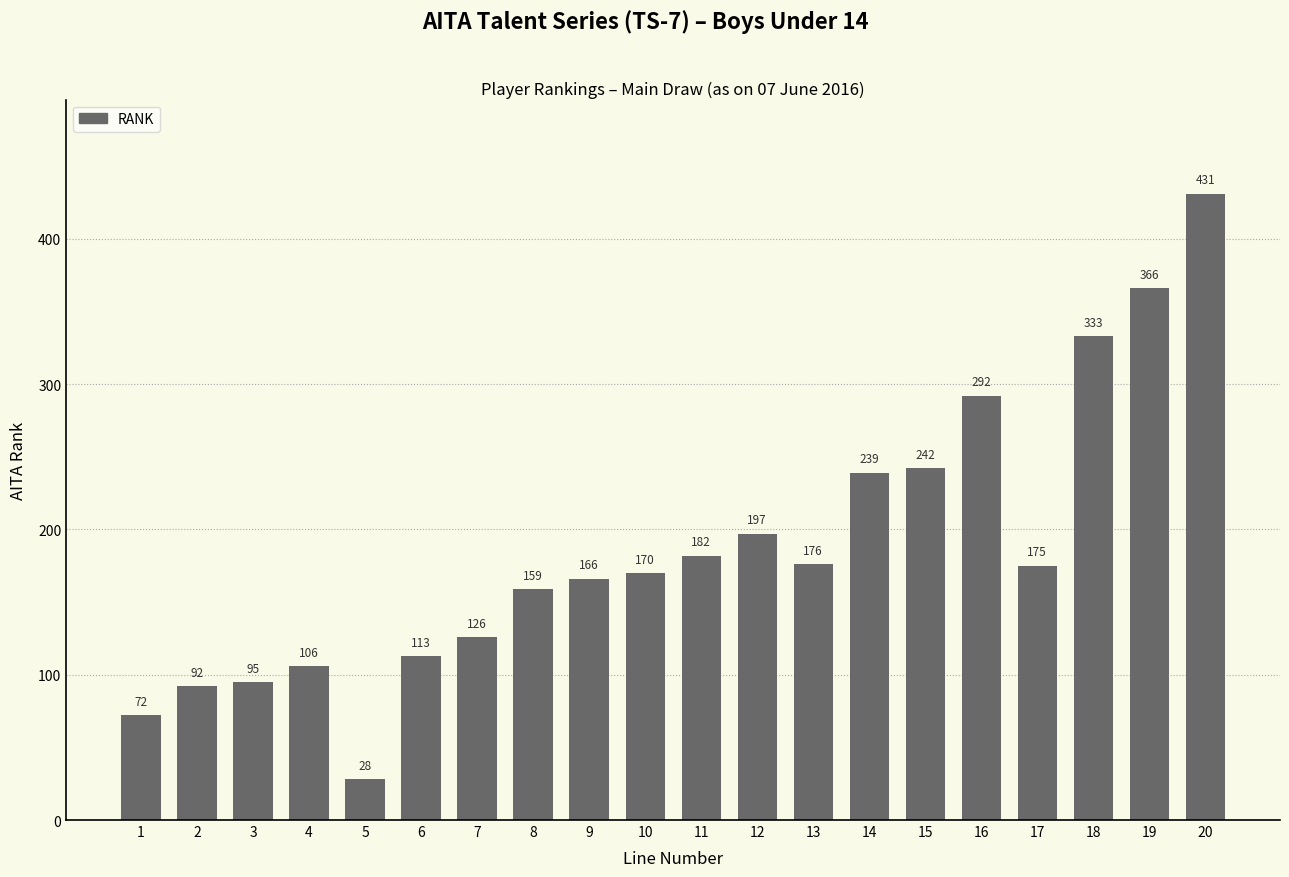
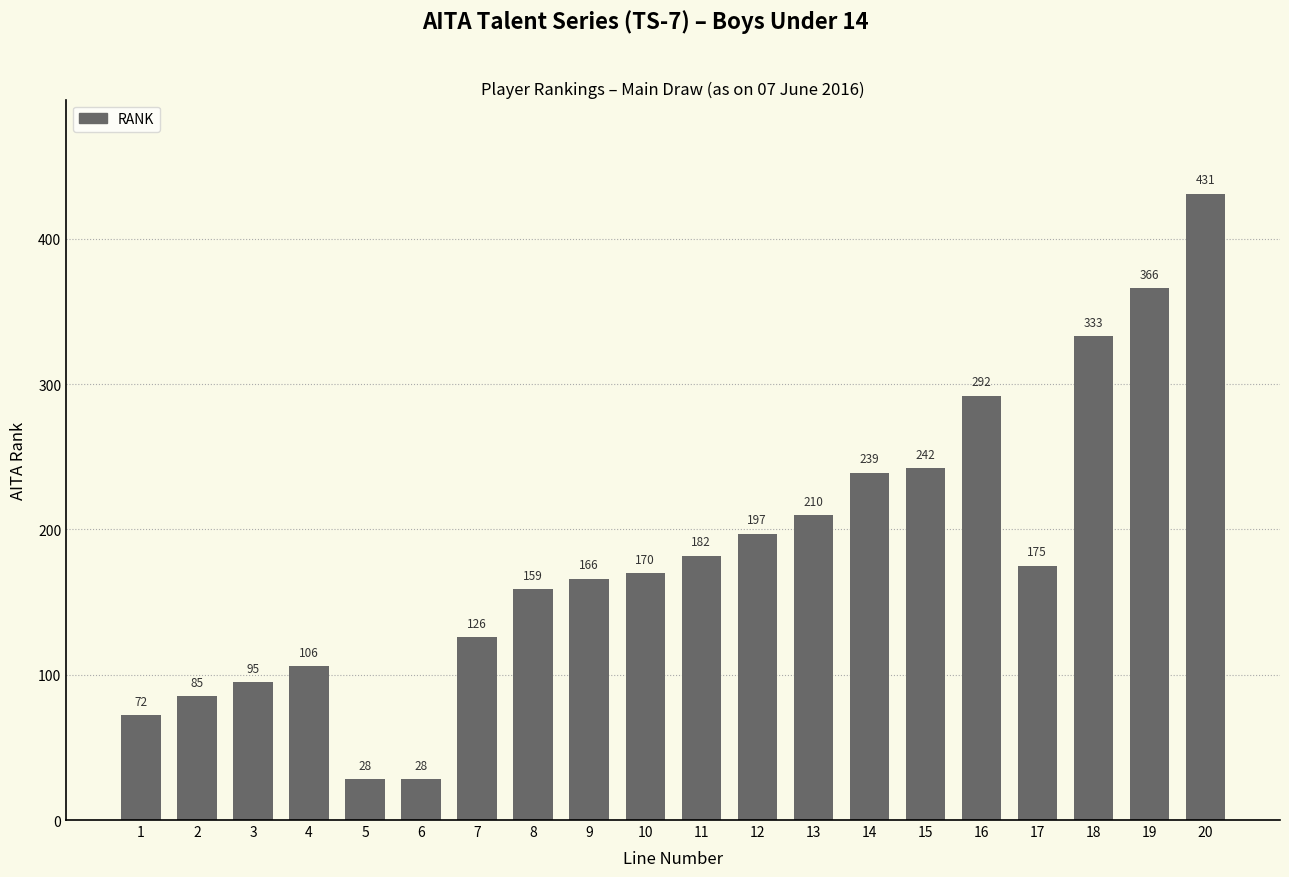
  {
    "1": 72,
-   "2": 92,
+   "2": 85,
    "3": 95,
    "4": 106,
    "5": 28,
-   "6": 113,
+   "6": 28,
    "7": 126,
    "8": 159,
    "9": 166,
    "10": 170,
    "11": 182,
    "12": 197,
-   "13": 176,
+   "13": 210,
    "14": 239,
    "15": 242,
    "16": 292,
    "17": 175,
    "18": 333,
    "19": 366,
    "20": 431
  }
